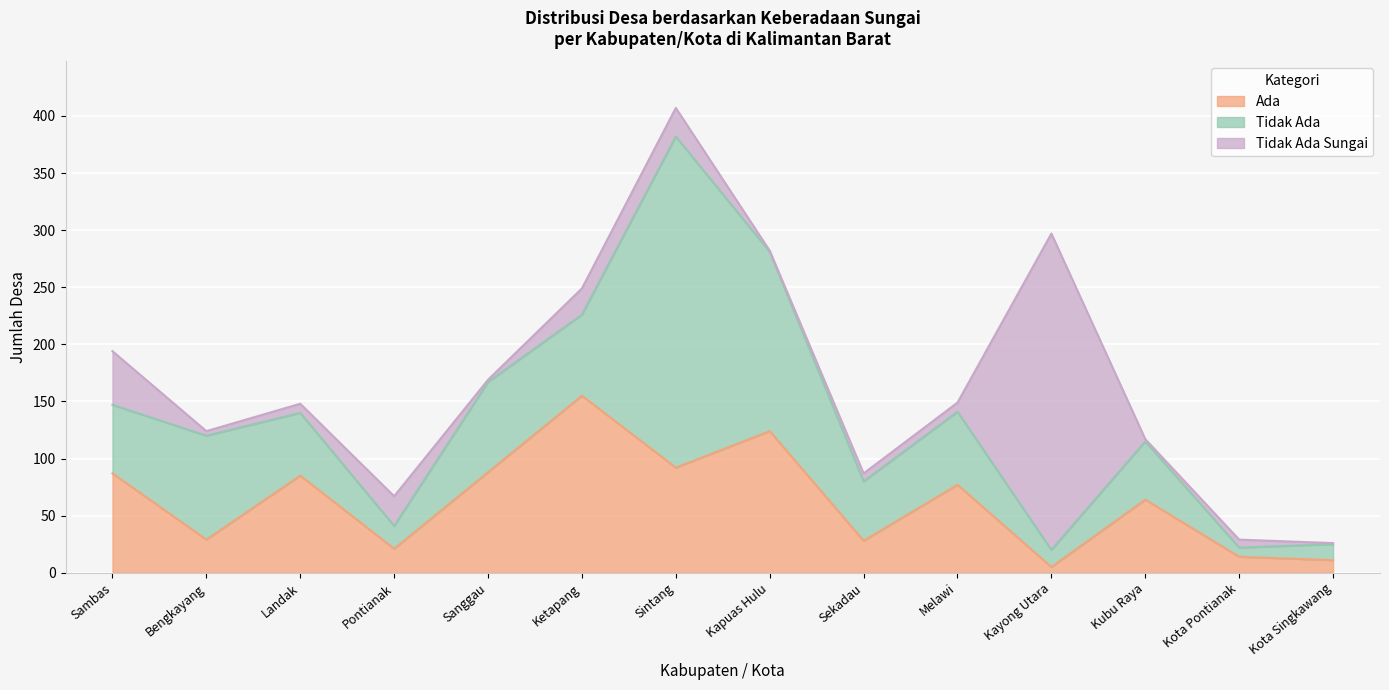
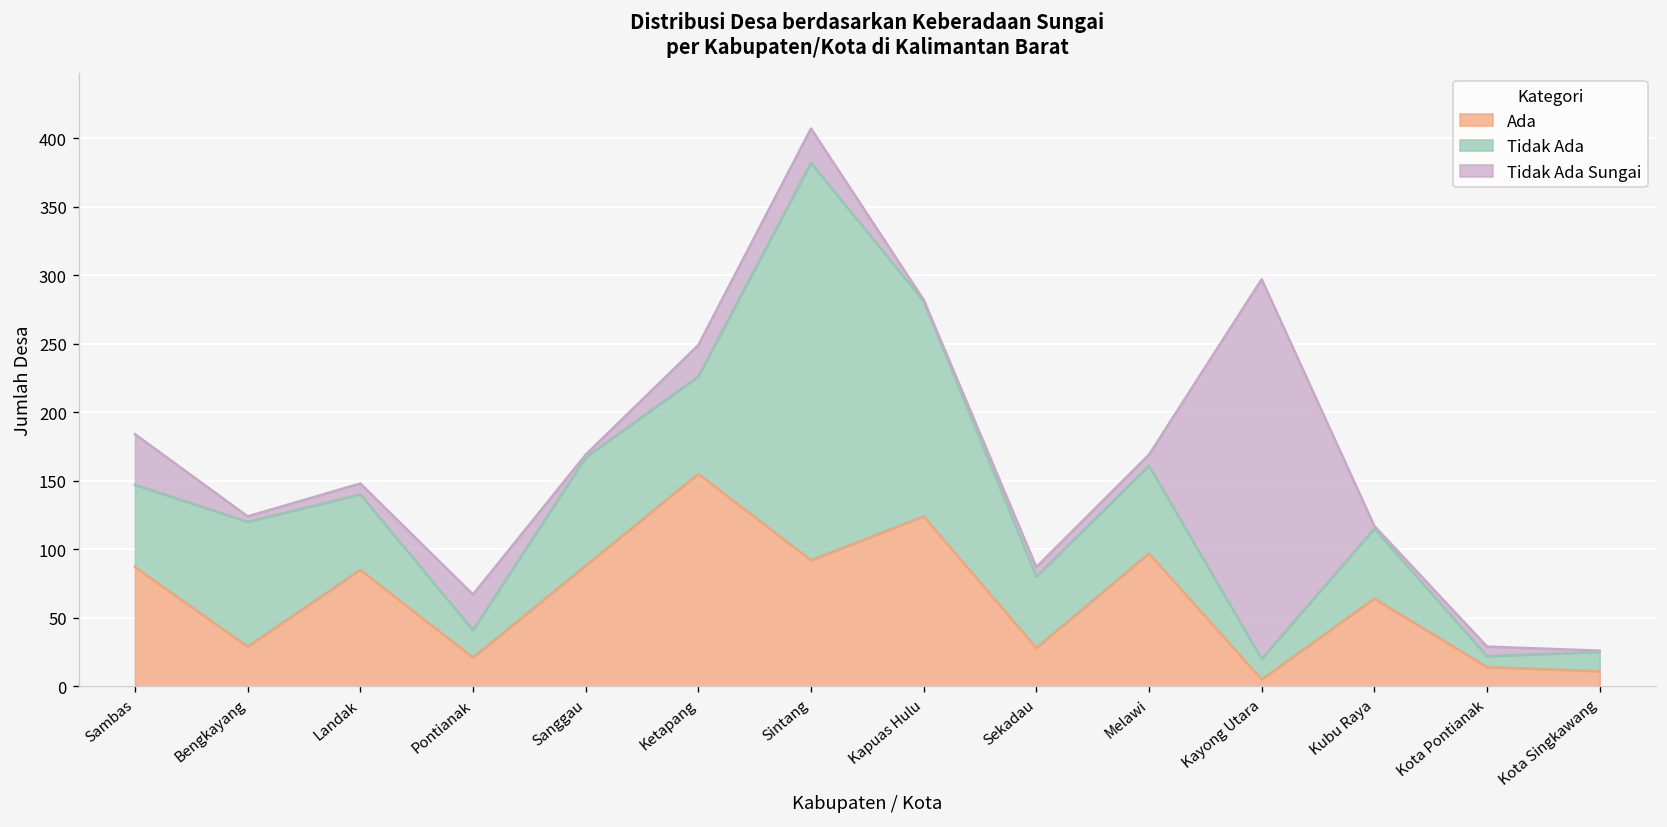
  {
    "Ada": {
      "Sambas": 87,
      "Bengkayang": 29,
      "Landak": 85,
      "Pontianak": 21,
      "Sanggau": 88,
      "Ketapang": 155,
      "Sintang": 92,
      "Kapuas Hulu": 124,
      "Sekadau": 28,
-     "Melawi": 77,
+     "Melawi": 97,
      "Kayong Utara": 5,
      "Kubu Raya": 64,
      "Kota Pontianak": 14,
      "Kota Singkawang": 11
    },
    "Tidak Ada": {
      "Sambas": 60,
      "Bengkayang": 91,
      "Landak": 55,
      "Pontianak": 20,
      "Ketapang": 71,
      "Sintang": 290,
      "Sekadau": 52,
      "Melawi": 64,
      "Kayong Utara": 15,
      "Kota Pontianak": 8
    },
    "Tidak Ada Sungai": {
-     "Sambas": 47,
+     "Sambas": 37,
      "Bengkayang": 4,
      "Landak": 8,
      "Pontianak": 26,
      "Ketapang": 23,
      "Sintang": 25,
      "Sekadau": 7,
      "Melawi": 8,
      "Kayong Utara": 277,
      "Kota Pontianak": 7
    }
  }
